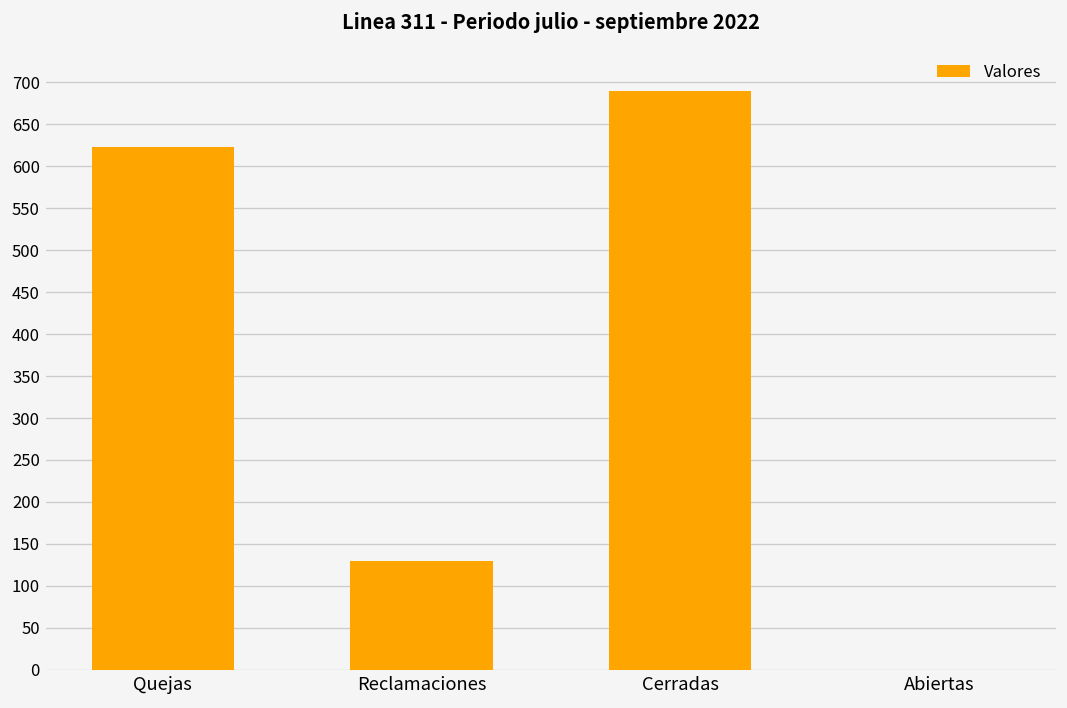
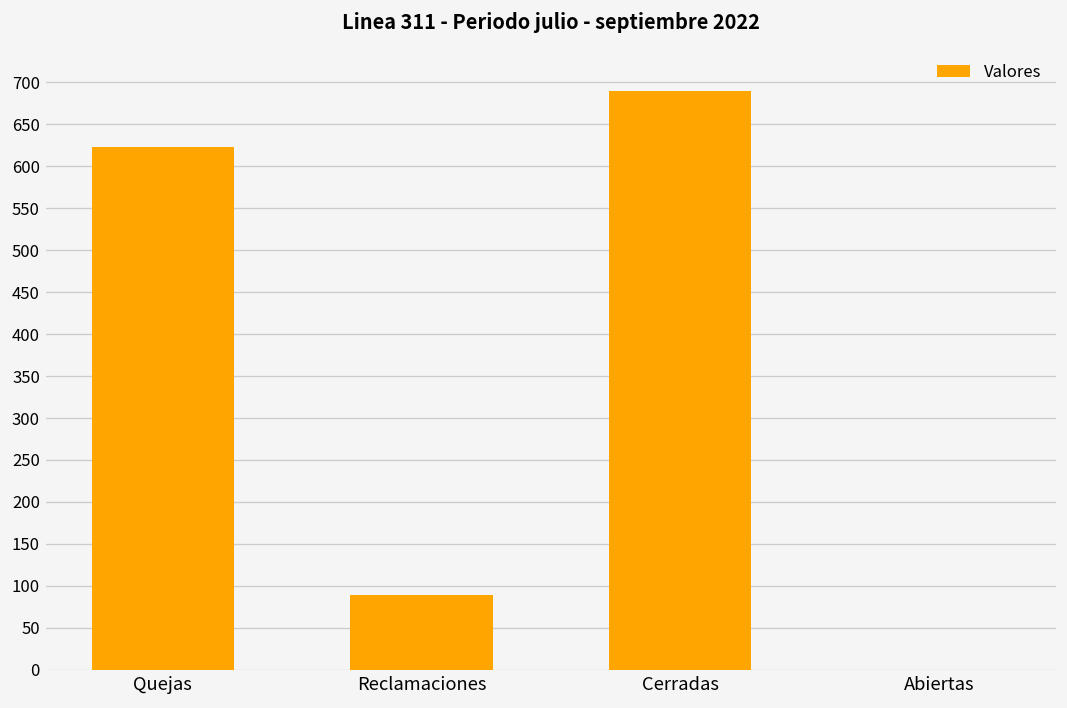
  {
    "Quejas": 620,
-   "Reclamaciones": 130,
+   "Reclamaciones": 90,
    "Cerradas": 690,
    "Abiertas": 0
  }
